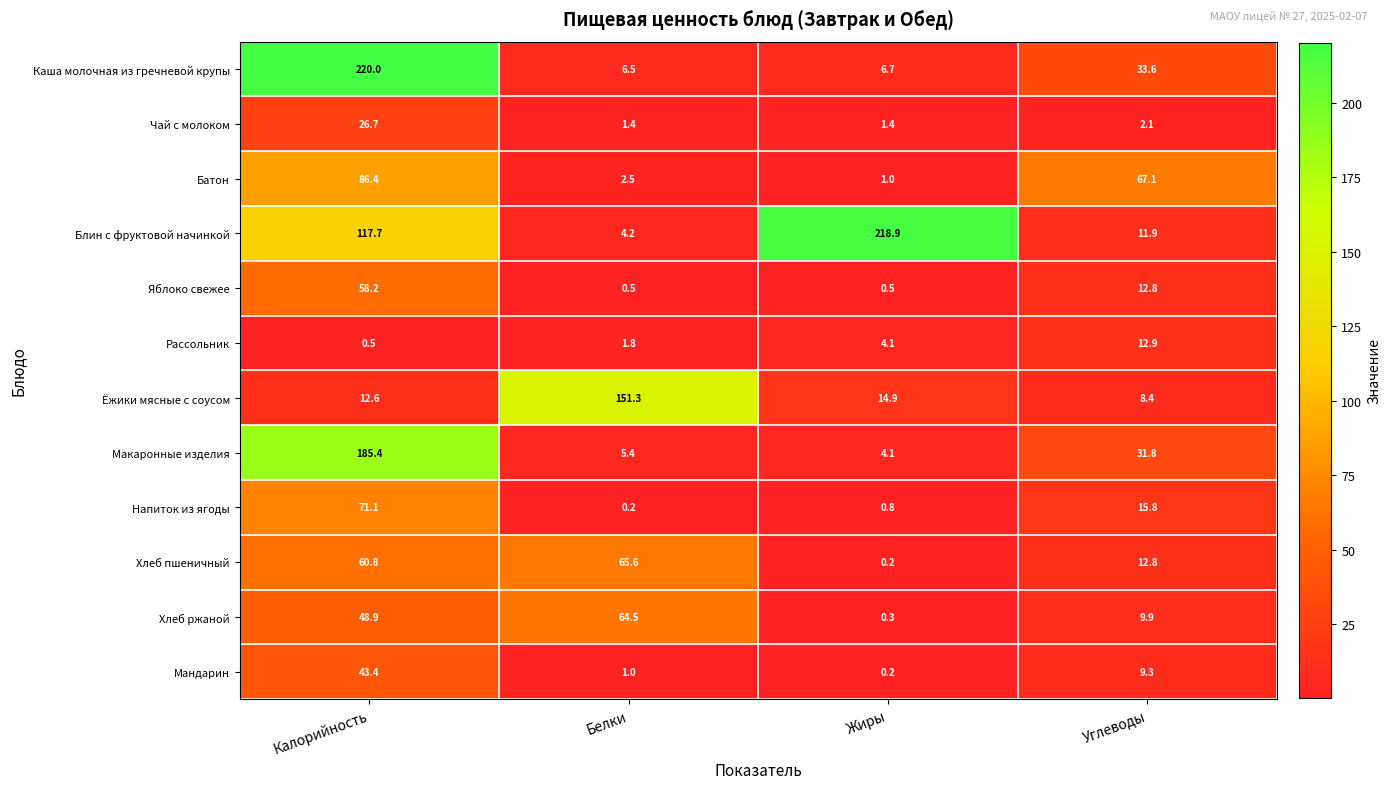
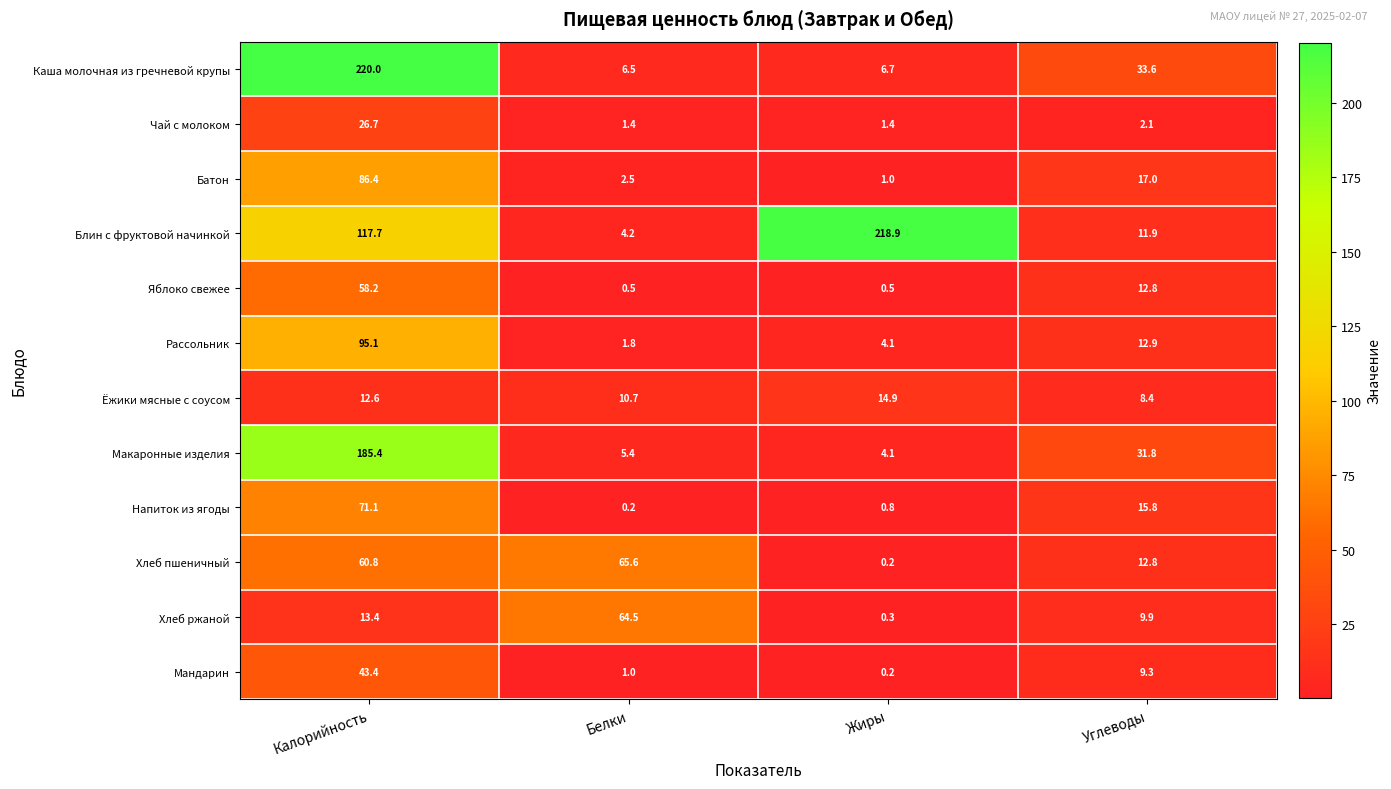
  {
    "Каша молочная из гречневой крупы": {
      "Калорийность": 220.0,
      "Белки": 6.5,
      "Жиры": 6.7,
      "Углеводы": 33.6
    },
    "Чай с молоком": {
      "Калорийность": 26.7,
      "Белки": 1.4,
      "Жиры": 1.4,
      "Углеводы": 2.1
    },
    "Батон": {
      "Калорийность": 86.4,
      "Белки": 2.5,
      "Жиры": 1.0,
-     "Углеводы": 67.1
+     "Углеводы": 17.0
    },
    "Блин с фруктовой начинкой": {
      "Калорийность": 117.7,
      "Белки": 4.2,
      "Жиры": 218.9,
      "Углеводы": 11.9
    },
    "Яблоко свежее": {
      "Калорийность": 58.2,
      "Белки": 0.5,
      "Жиры": 0.5,
      "Углеводы": 12.8
    },
    "Рассольник": {
-     "Калорийность": 0.5,
+     "Калорийность": 95.1,
      "Белки": 1.8,
      "Жиры": 4.1,
      "Углеводы": 12.9
    },
    "Ёжики мясные с соусом": {
      "Калорийность": 12.6,
-     "Белки": 151.3,
+     "Белки": 10.7,
      "Жиры": 14.9,
      "Углеводы": 8.4
    },
    "Макаронные изделия": {
      "Калорийность": 185.4,
      "Белки": 5.4,
      "Жиры": 4.1,
      "Углеводы": 31.8
    },
    "Напиток из ягоды": {
      "Калорийность": 71.1,
      "Белки": 0.2,
      "Жиры": 0.8,
      "Углеводы": 15.8
    },
    "Хлеб пшеничный": {
      "Калорийность": 60.8,
      "Белки": 65.6,
      "Жиры": 0.2,
      "Углеводы": 12.8
    },
    "Хлеб ржаной": {
-     "Калорийность": 48.9,
+     "Калорийность": 13.4,
      "Белки": 64.5,
      "Жиры": 0.3,
      "Углеводы": 9.9
    },
    "Мандарин": {
      "Калорийность": 43.4,
      "Белки": 1.0,
      "Жиры": 0.2,
      "Углеводы": 9.3
    }
  }
